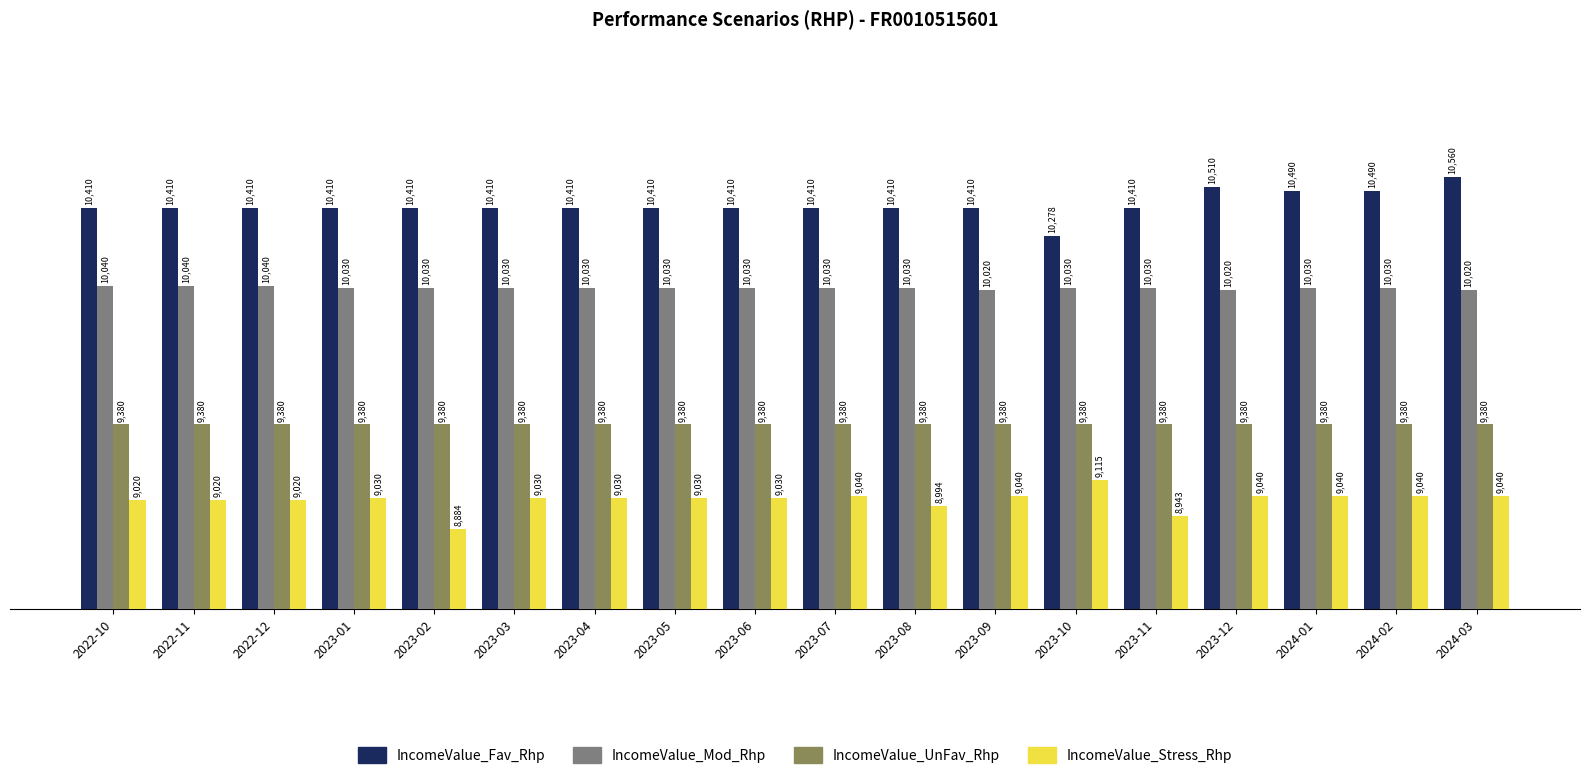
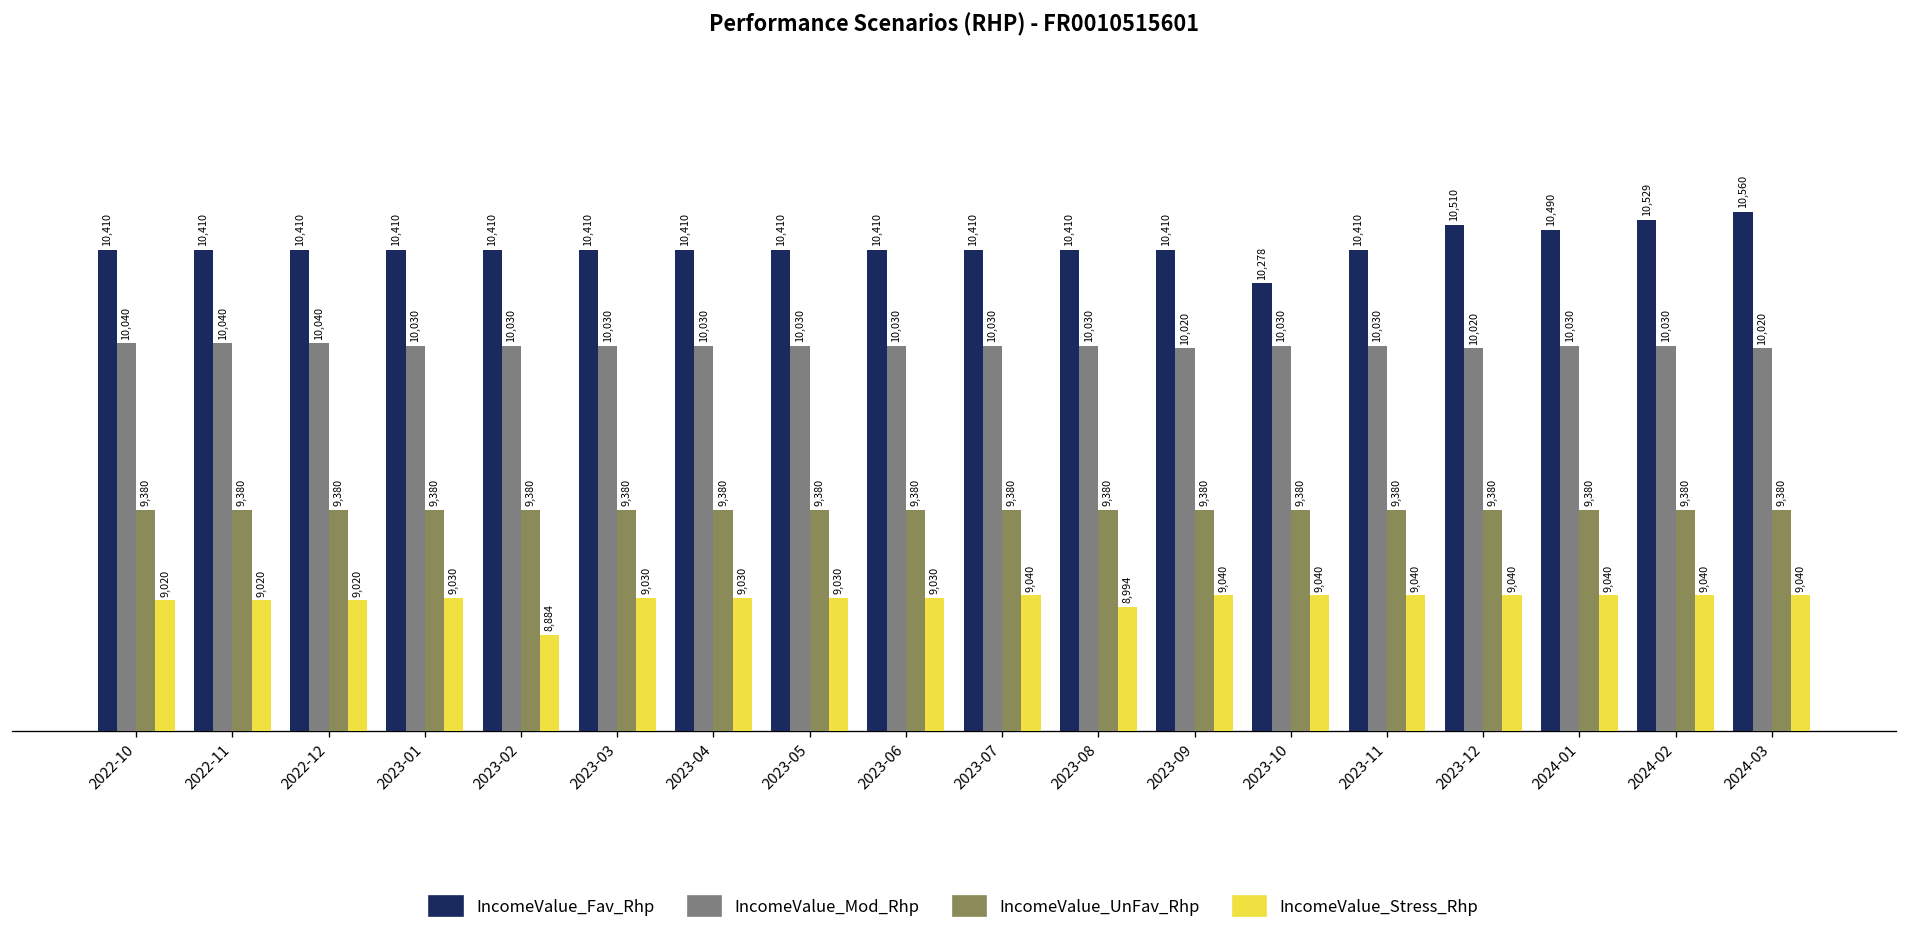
  {
    "IncomeValue_Fav_Rhp": {
      "2022-10": "10,410",
      "2022-11": "10,410",
      "2022-12": "10,410",
      "2023-01": "10,410",
      "2023-02": "10,410",
      "2023-03": "10,410",
      "2023-04": "10,410",
      "2023-05": "10,410",
      "2023-06": "10,410",
      "2023-07": "10,410",
      "2023-08": "10,410",
      "2023-09": "10,410",
      "2023-10": "10,278",
      "2023-11": "10,410",
      "2023-12": "10,510",
      "2024-01": "10,490",
-     "2024-02": "10,490",
+     "2024-02": "10,529",
      "2024-03": "10,560"
    },
    "IncomeValue_Stress_Rhp": {
      "2022-10": "9,020",
      "2022-11": "9,020",
      "2022-12": "9,020",
      "2023-01": "9,030",
      "2023-02": "8,884",
      "2023-03": "9,030",
      "2023-04": "9,030",
      "2023-05": "9,030",
      "2023-06": "9,030",
      "2023-07": "9,040",
      "2023-08": "8,994",
      "2023-09": "9,040",
-     "2023-10": "9,115",
-     "2023-11": "8,943",
+     "2023-10": "9,040",
+     "2023-11": "9,040",
      "2023-12": "9,040",
      "2024-01": "9,040",
      "2024-02": "9,040",
      "2024-03": "9,040"
    }
  }
